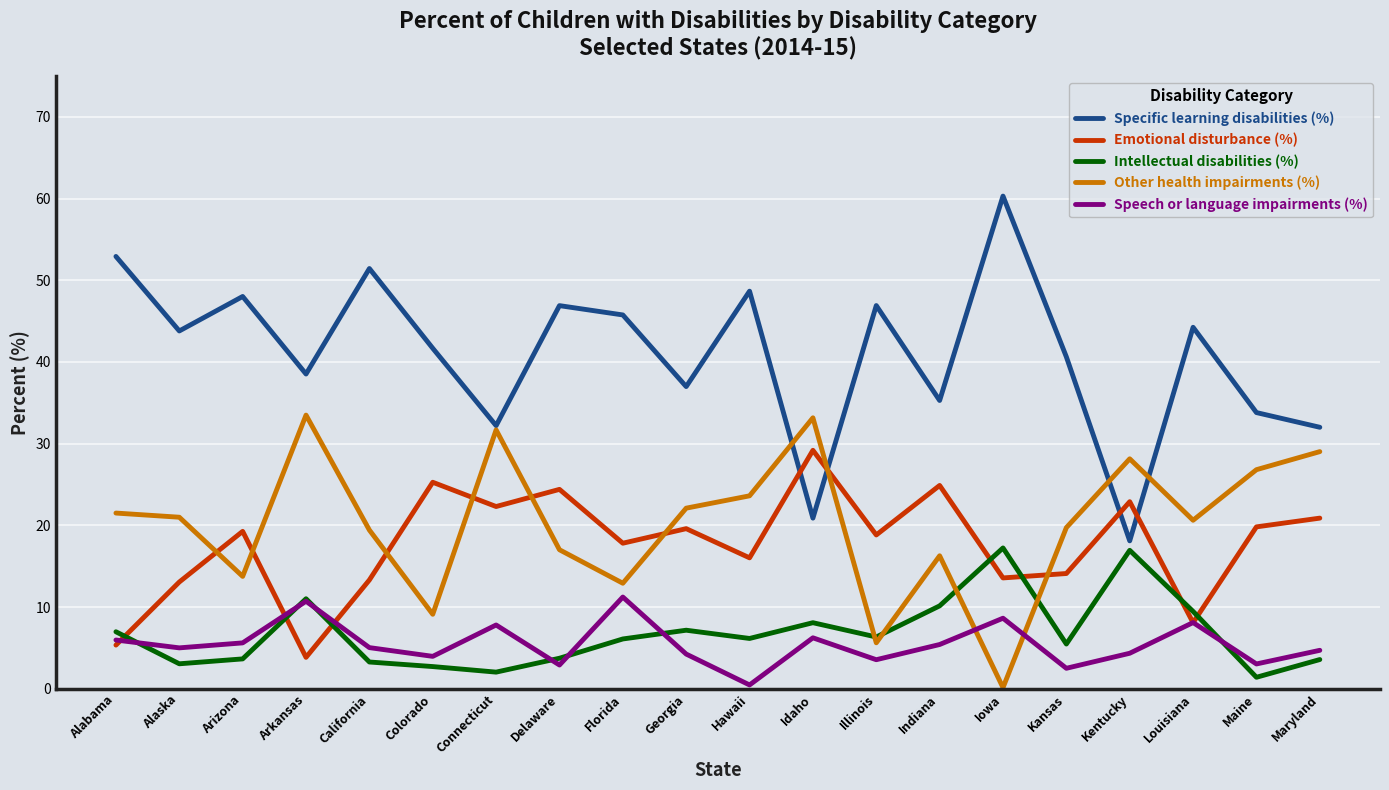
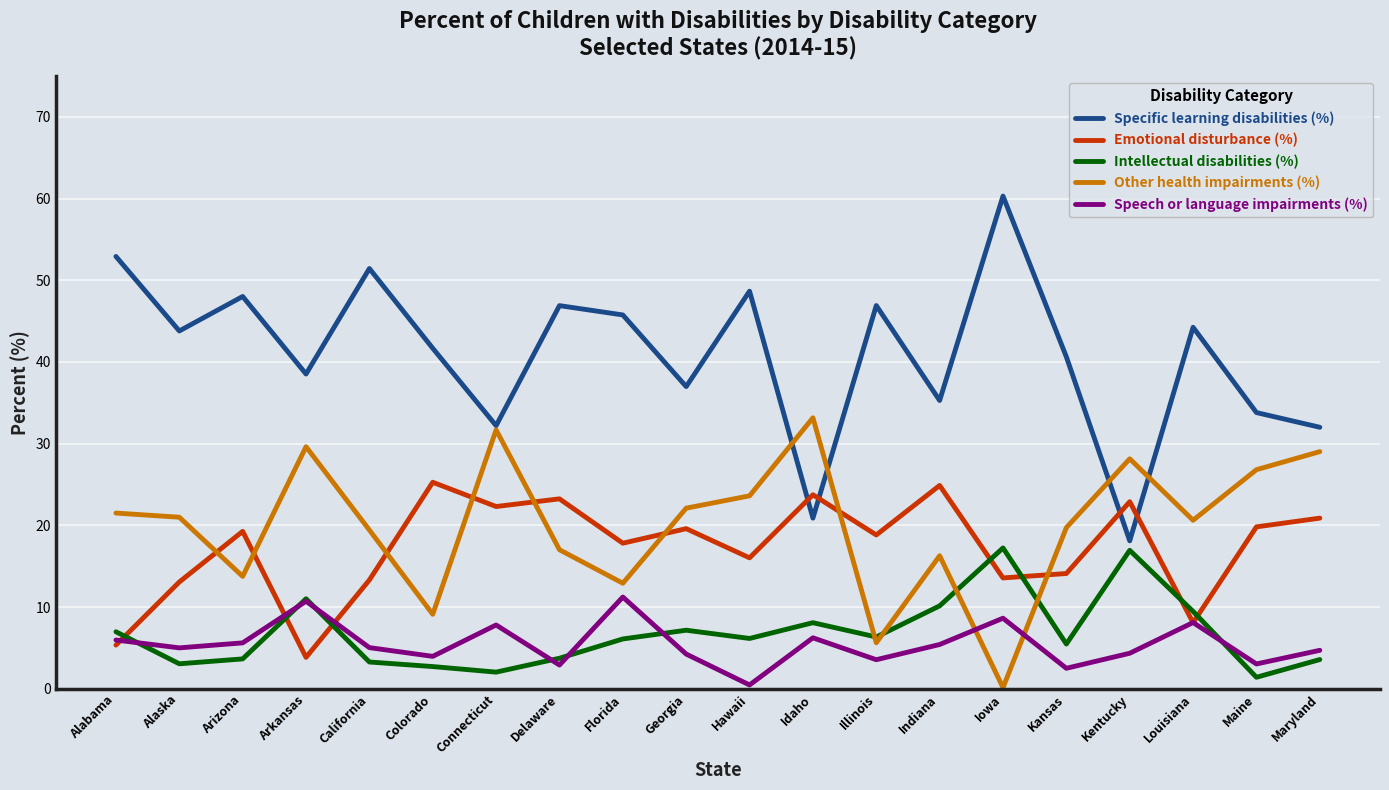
  {
    "Specific learning disabilities (%)": {
      "Alabama": 53,
      "Alaska": 44,
      "Arizona": 48,
      "Arkansas": 39,
      "California": 51,
      "Colorado": 42,
      "Connecticut": 32,
      "Delaware": 47,
      "Florida": 46,
      "Georgia": 37,
      "Hawaii": 49,
      "Idaho": 21,
      "Illinois": 47,
      "Indiana": 35,
      "Iowa": 60,
      "Kansas": 41,
      "Kentucky": 18,
      "Louisiana": 44,
      "Maine": 34,
      "Maryland": 32
    },
    "Emotional disturbance (%)": {
      "Alabama": 5,
      "Alaska": 13,
      "Arizona": 19,
      "Arkansas": 4,
      "California": 13,
      "Colorado": 25,
      "Connecticut": 22,
-     "Delaware": 24,
+     "Delaware": 23,
      "Florida": 18,
      "Georgia": 20,
      "Hawaii": 16,
-     "Idaho": 29,
+     "Idaho": 24,
      "Illinois": 19,
      "Indiana": 25,
      "Iowa": 14,
      "Kansas": 14,
      "Kentucky": 23,
      "Maine": 20,
      "Maryland": 21
    },
    "Intellectual disabilities (%)": {
      "Alabama": 7,
      "Alaska": 3,
      "Arizona": 4,
      "California": 3,
      "Colorado": 3,
      "Connecticut": 2,
      "Delaware": 4,
      "Florida": 6,
      "Georgia": 7,
      "Hawaii": 6,
      "Idaho": 8,
      "Illinois": 6,
      "Indiana": 10,
      "Iowa": 17,
      "Kansas": 5,
      "Kentucky": 17,
      "Louisiana": 9,
      "Maine": 1,
      "Maryland": 4
    },
    "Other health impairments (%)": {
      "Alabama": 22,
      "Alaska": 21,
      "Arizona": 14,
-     "Arkansas": 33,
+     "Arkansas": 30,
      "California": 19,
      "Colorado": 9,
      "Connecticut": 32,
      "Delaware": 17,
      "Florida": 13,
      "Georgia": 22,
      "Hawaii": 24,
      "Idaho": 33,
      "Illinois": 6,
      "Indiana": 16,
      "Iowa": 0,
      "Kansas": 20,
      "Kentucky": 28,
      "Louisiana": 21,
      "Maine": 27,
      "Maryland": 29
    },
    "Speech or language impairments (%)": {
      "Alabama": 6,
      "Alaska": 5,
      "Arizona": 6,
      "California": 5,
      "Colorado": 4,
      "Connecticut": 8,
      "Delaware": 3,
      "Florida": 11,
      "Georgia": 4,
      "Hawaii": 0,
      "Idaho": 6,
      "Illinois": 4,
      "Indiana": 5,
      "Iowa": 9,
      "Kansas": 3,
      "Kentucky": 4,
      "Maine": 3,
      "Maryland": 5
    }
  }
